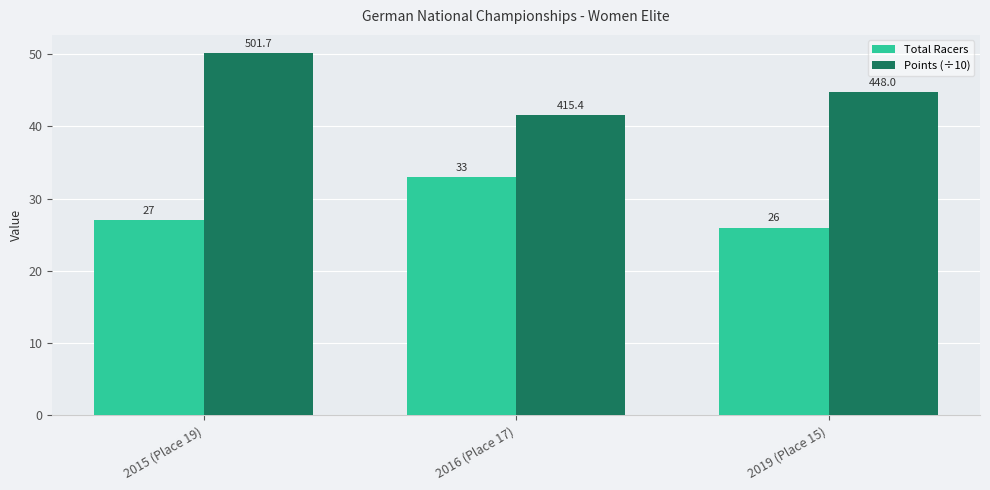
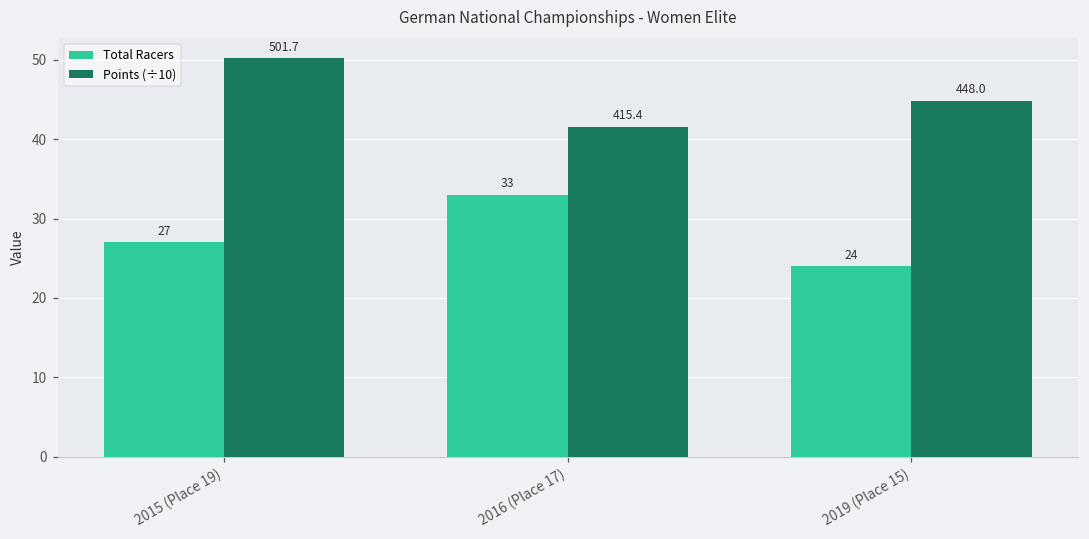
  {
    "Total Racers": {
      "2015 (Place 19)": 27,
      "2016 (Place 17)": 33,
-     "2019 (Place 15)": 26
+     "2019 (Place 15)": 24
    }
  }
